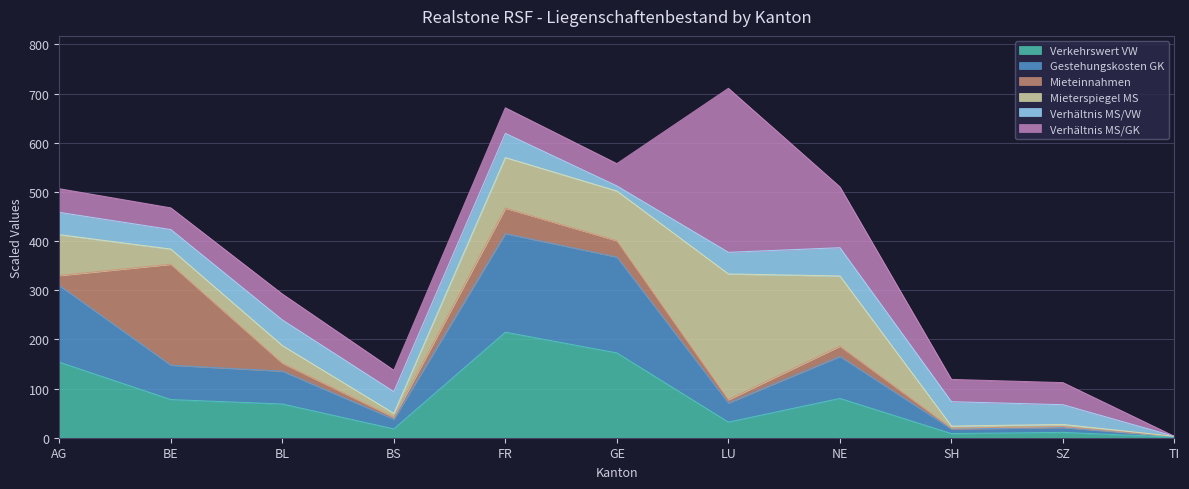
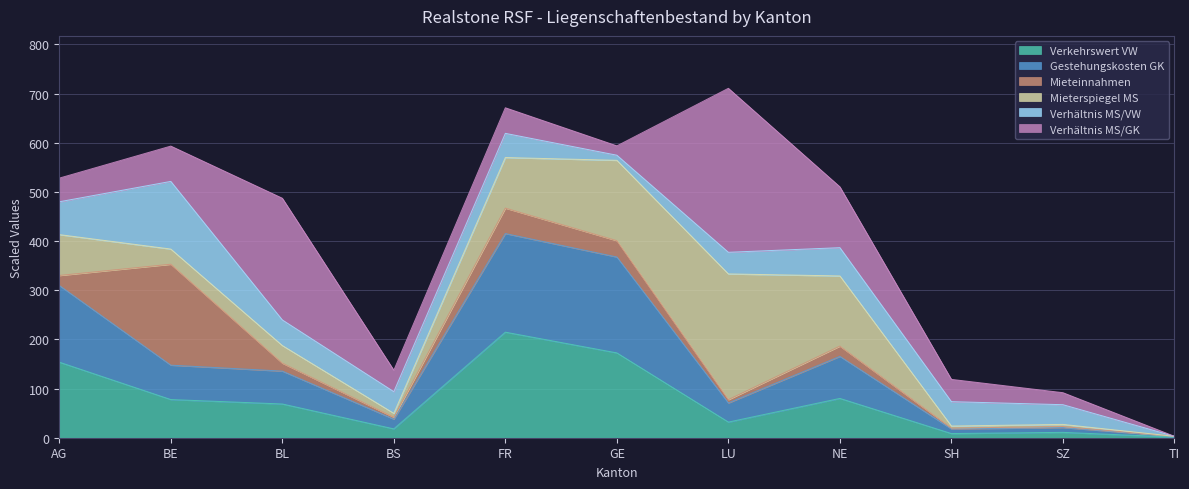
  {
    "Mieteinnahmen": {
      "AG": 20,
      "BE": 210,
      "BL": 20,
      "FR": 50,
      "GE": 30,
      "LU": 10,
      "NE": 20
    },
    "Mieterspiegel MS": {
      "AG": 80,
      "BE": 30,
      "BL": 40,
      "BS": 10,
      "FR": 100,
-     "GE": 100,
+     "GE": 160,
      "LU": 260,
      "NE": 140
    },
    "Verhältnis MS/VW": {
-     "AG": 50,
-     "BE": 40,
+     "AG": 70,
+     "BE": 140,
      "BL": 50,
      "BS": 40,
      "FR": 50,
      "GE": 10,
      "LU": 40,
      "NE": 60,
      "SH": 50,
      "SZ": 40
    },
    "Verhältnis MS/GK": {
      "AG": 50,
-     "BE": 40,
-     "BL": 50,
+     "BE": 70,
+     "BL": 250,
      "BS": 40,
      "FR": 50,
-     "GE": 50,
+     "GE": 20,
      "LU": 330,
      "NE": 120,
      "SH": 50,
-     "SZ": 40
+     "SZ": 20
    }
  }
